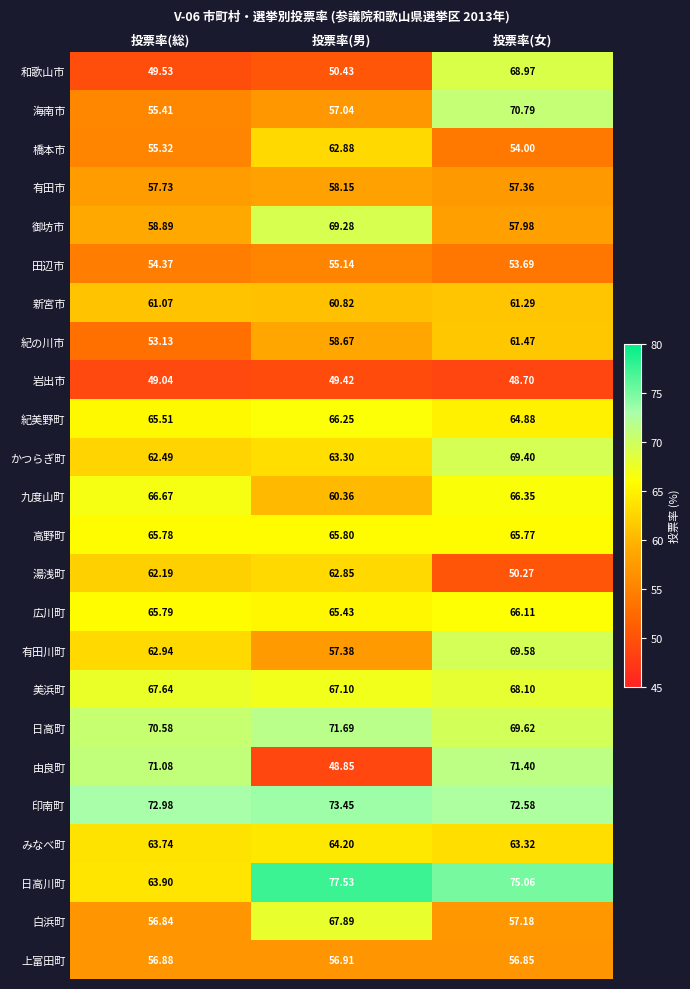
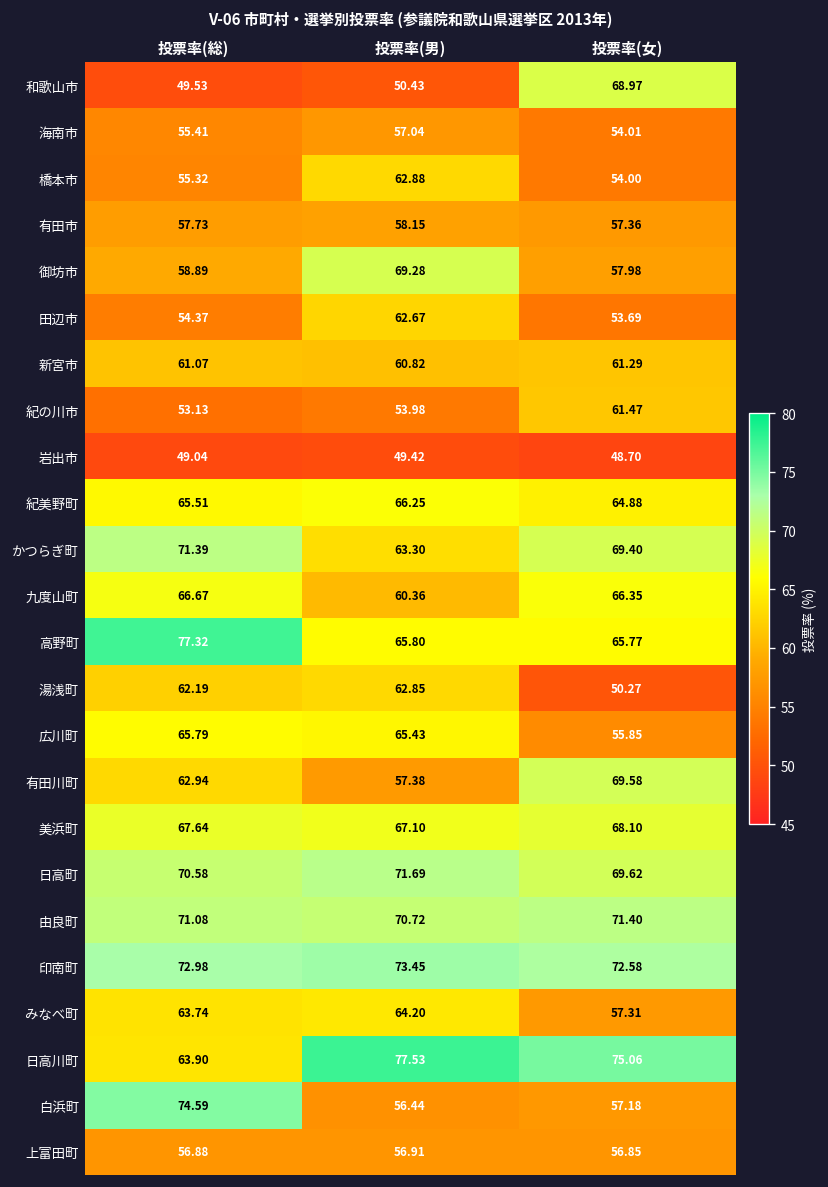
  {
    "和歌山市": {
      "投票率(総)": 49.53,
      "投票率(男)": 50.43,
      "投票率(女)": 68.97
    },
    "海南市": {
      "投票率(総)": 55.41,
      "投票率(男)": 57.04,
-     "投票率(女)": 70.79
+     "投票率(女)": 54.01
    },
    "橋本市": {
      "投票率(総)": 55.32,
      "投票率(男)": 62.88,
      "投票率(女)": 54.00
    },
    "有田市": {
      "投票率(総)": 57.73,
      "投票率(男)": 58.15,
      "投票率(女)": 57.36
    },
    "御坊市": {
      "投票率(総)": 58.89,
      "投票率(男)": 69.28,
      "投票率(女)": 57.98
    },
    "田辺市": {
      "投票率(総)": 54.37,
-     "投票率(男)": 55.14,
+     "投票率(男)": 62.67,
      "投票率(女)": 53.69
    },
    "新宮市": {
      "投票率(総)": 61.07,
      "投票率(男)": 60.82,
      "投票率(女)": 61.29
    },
    "紀の川市": {
      "投票率(総)": 53.13,
-     "投票率(男)": 58.67,
+     "投票率(男)": 53.98,
      "投票率(女)": 61.47
    },
    "岩出市": {
      "投票率(総)": 49.04,
      "投票率(男)": 49.42,
      "投票率(女)": 48.70
    },
    "紀美野町": {
      "投票率(総)": 65.51,
      "投票率(男)": 66.25,
      "投票率(女)": 64.88
    },
    "かつらぎ町": {
-     "投票率(総)": 62.49,
+     "投票率(総)": 71.39,
      "投票率(男)": 63.30,
      "投票率(女)": 69.40
    },
    "九度山町": {
      "投票率(総)": 66.67,
      "投票率(男)": 60.36,
      "投票率(女)": 66.35
    },
    "高野町": {
-     "投票率(総)": 65.78,
+     "投票率(総)": 77.32,
      "投票率(男)": 65.80,
      "投票率(女)": 65.77
    },
    "湯浅町": {
      "投票率(総)": 62.19,
      "投票率(男)": 62.85,
      "投票率(女)": 50.27
    },
    "広川町": {
      "投票率(総)": 65.79,
      "投票率(男)": 65.43,
-     "投票率(女)": 66.11
+     "投票率(女)": 55.85
    },
    "有田川町": {
      "投票率(総)": 62.94,
      "投票率(男)": 57.38,
      "投票率(女)": 69.58
    },
    "美浜町": {
      "投票率(総)": 67.64,
      "投票率(男)": 67.10,
      "投票率(女)": 68.10
    },
    "日高町": {
      "投票率(総)": 70.58,
      "投票率(男)": 71.69,
      "投票率(女)": 69.62
    },
    "由良町": {
      "投票率(総)": 71.08,
-     "投票率(男)": 48.85,
+     "投票率(男)": 70.72,
      "投票率(女)": 71.40
    },
    "印南町": {
      "投票率(総)": 72.98,
      "投票率(男)": 73.45,
      "投票率(女)": 72.58
    },
    "みなべ町": {
      "投票率(総)": 63.74,
      "投票率(男)": 64.20,
-     "投票率(女)": 63.32
+     "投票率(女)": 57.31
    },
    "日高川町": {
      "投票率(総)": 63.90,
      "投票率(男)": 77.53,
      "投票率(女)": 75.06
    },
    "白浜町": {
-     "投票率(総)": 56.84,
-     "投票率(男)": 67.89,
+     "投票率(総)": 74.59,
+     "投票率(男)": 56.44,
      "投票率(女)": 57.18
    },
    "上富田町": {
      "投票率(総)": 56.88,
      "投票率(男)": 56.91,
      "投票率(女)": 56.85
    }
  }
